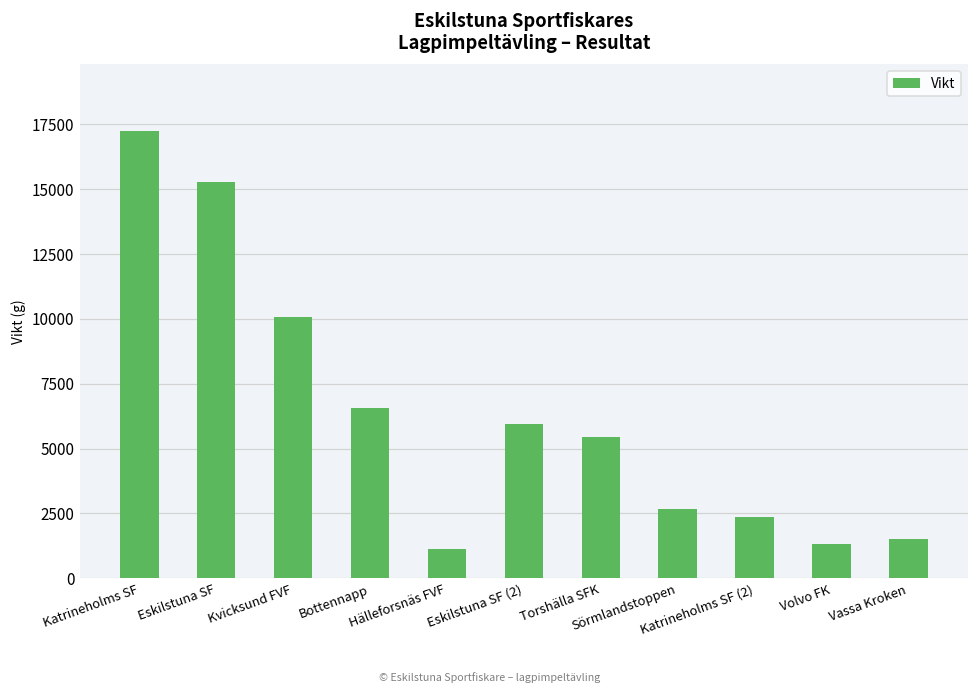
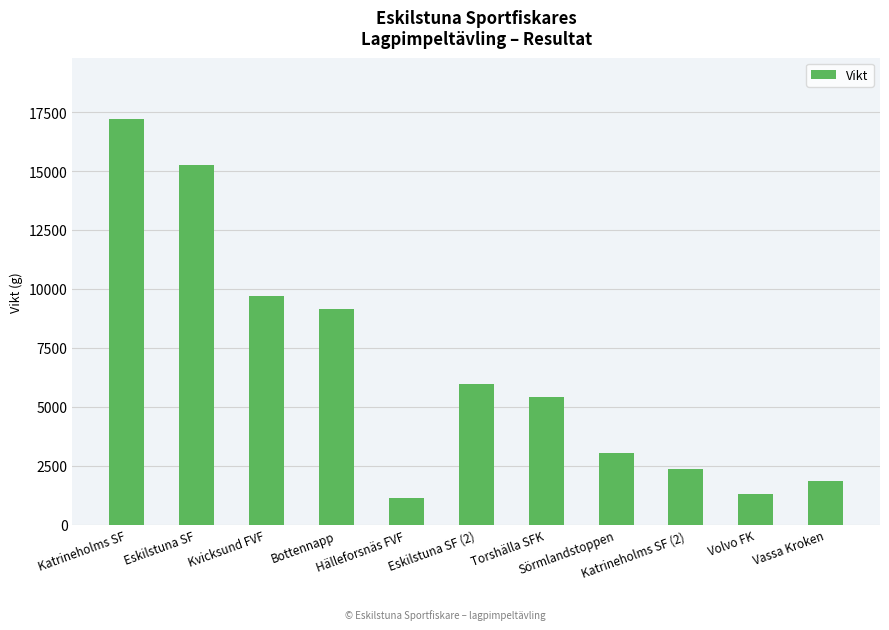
  {
    "Katrineholms SF": 17200,
    "Eskilstuna SF": 15300,
-   "Kvicksund FVF": 10100,
-   "Bottennapp": 6500,
+   "Kvicksund FVF": 9700,
+   "Bottennapp": 9200,
    "Hälleforsnäs FVF": 1100,
    "Eskilstuna SF (2)": 6000,
    "Torshälla SFK": 5400,
-   "Sörmlandstoppen": 2700,
+   "Sörmlandstoppen": 3000,
    "Katrineholms SF (2)": 2400,
    "Volvo FK": 1300,
-   "Vassa Kroken": 1500
+   "Vassa Kroken": 1900
  }
